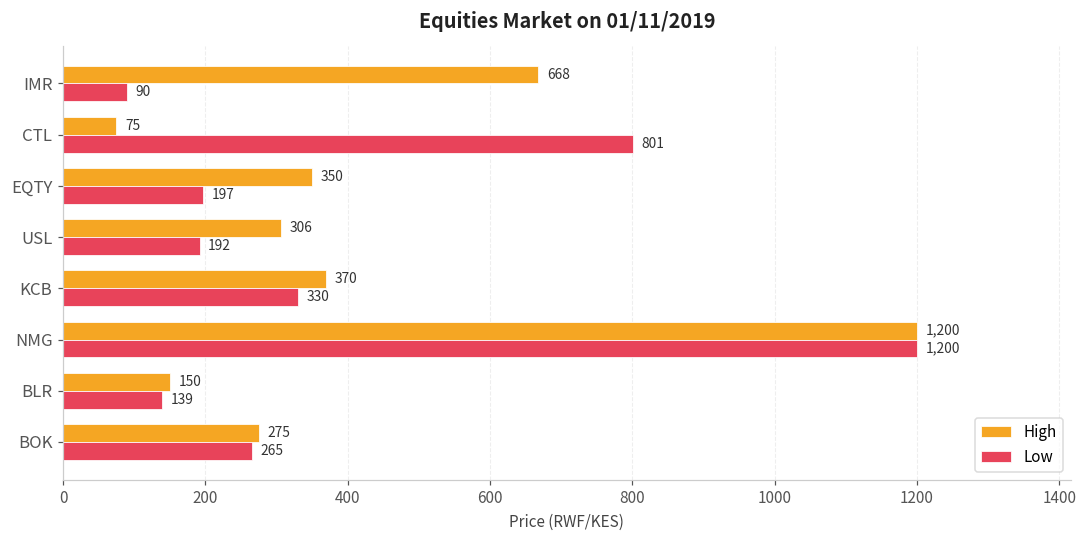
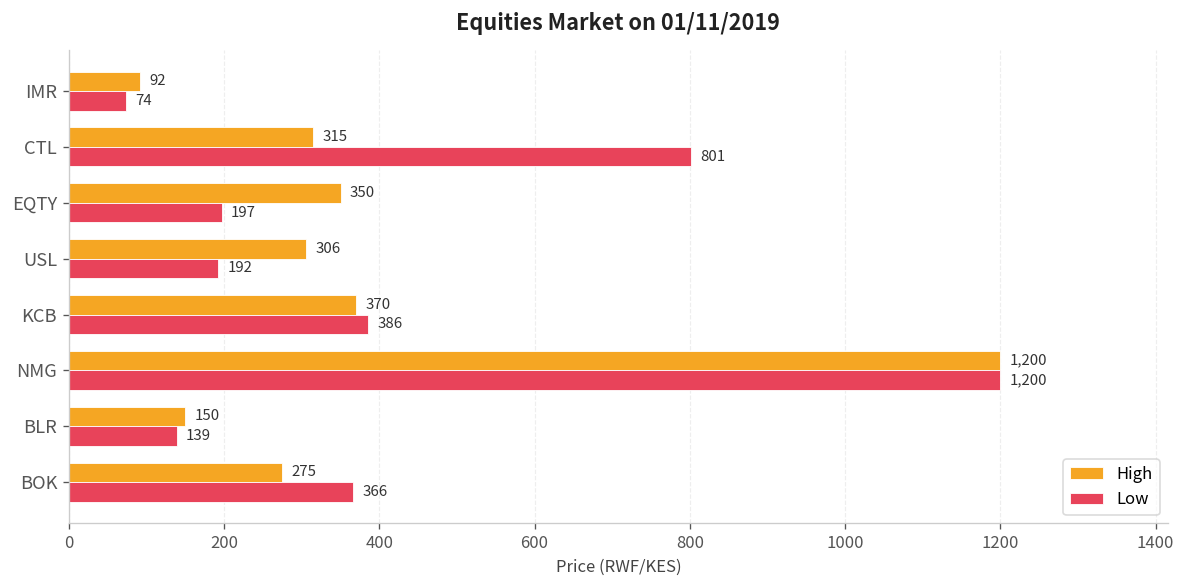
  {
    "High": {
-     "IMR": "668",
-     "CTL": "75",
+     "IMR": "92",
+     "CTL": "315",
      "EQTY": "350",
      "USL": "306",
      "KCB": "370",
      "NMG": "1,200",
      "BLR": "150",
      "BOK": "275"
    },
    "Low": {
-     "IMR": "90",
+     "IMR": "74",
      "CTL": "801",
      "EQTY": "197",
      "USL": "192",
-     "KCB": "330",
+     "KCB": "386",
      "NMG": "1,200",
      "BLR": "139",
-     "BOK": "265"
+     "BOK": "366"
    }
  }
